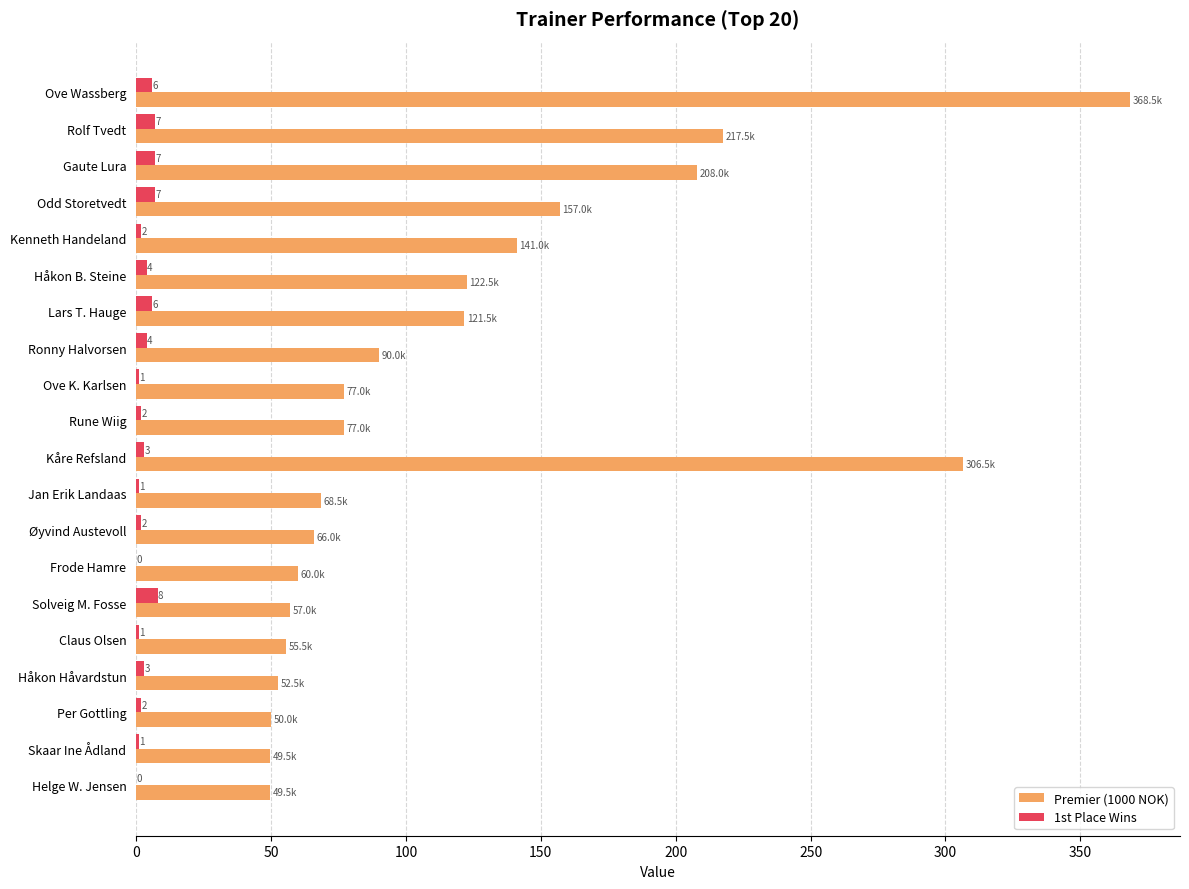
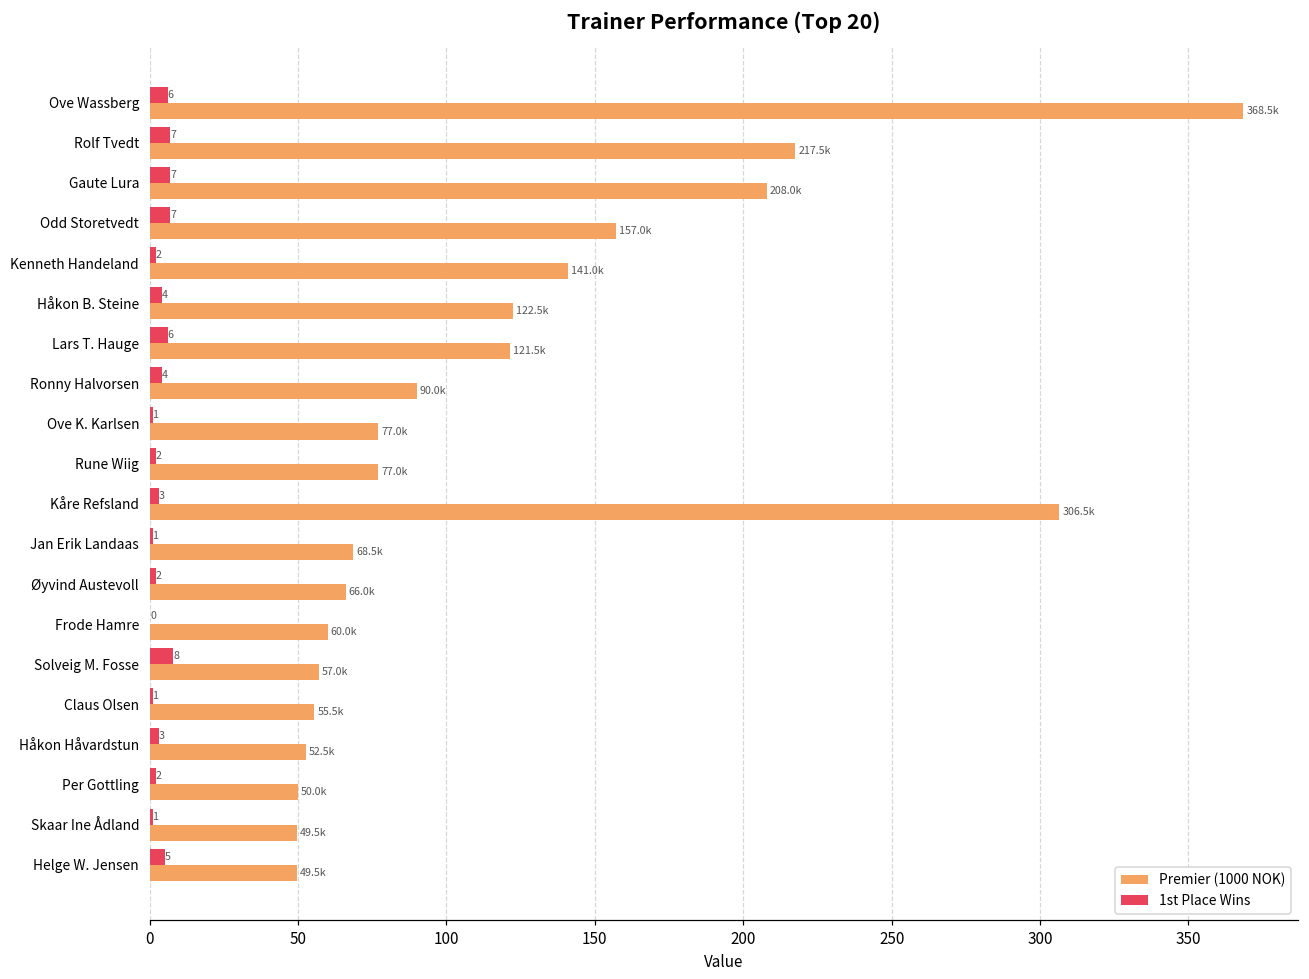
  {
    "Premier (1000 NOK)": {
      "Ove Wassberg": "368.5k",
      "Rolf Tvedt": "217.5k",
      "Gaute Lura": "208.0k",
      "Odd Storetvedt": "157.0k",
      "Kenneth Handeland": "141.0k",
      "Håkon B. Steine": "122.5k",
      "Lars T. Hauge": "121.5k",
      "Ronny Halvorsen": "90.0k",
      "Ove K. Karlsen": "77.0k",
      "Rune Wiig": "77.0k",
      "Kåre Refsland": "306.5k",
      "Jan Erik Landaas": "68.5k",
      "Øyvind Austevoll": "66.0k",
      "Frode Hamre": "60.0k",
      "Solveig M. Fosse": "57.0k",
      "Claus Olsen": "55.5k",
      "Håkon Håvardstun": "52.5k",
      "Per Gottling": "50.0k",
      "Skaar Ine Ådland": "49.5k",
      "Helge W. Jensen": "49.5k"
    },
    "1st Place Wins": {
      "Ove Wassberg": "6",
      "Rolf Tvedt": "7",
      "Gaute Lura": "7",
      "Odd Storetvedt": "7",
      "Kenneth Handeland": "2",
      "Håkon B. Steine": "4",
      "Lars T. Hauge": "6",
      "Ronny Halvorsen": "4",
      "Ove K. Karlsen": "1",
      "Rune Wiig": "2",
      "Kåre Refsland": "3",
      "Jan Erik Landaas": "1",
      "Øyvind Austevoll": "2",
      "Frode Hamre": "0",
      "Solveig M. Fosse": "8",
      "Claus Olsen": "1",
      "Håkon Håvardstun": "3",
      "Per Gottling": "2",
      "Skaar Ine Ådland": "1",
-     "Helge W. Jensen": "0"
+     "Helge W. Jensen": "5"
    }
  }
